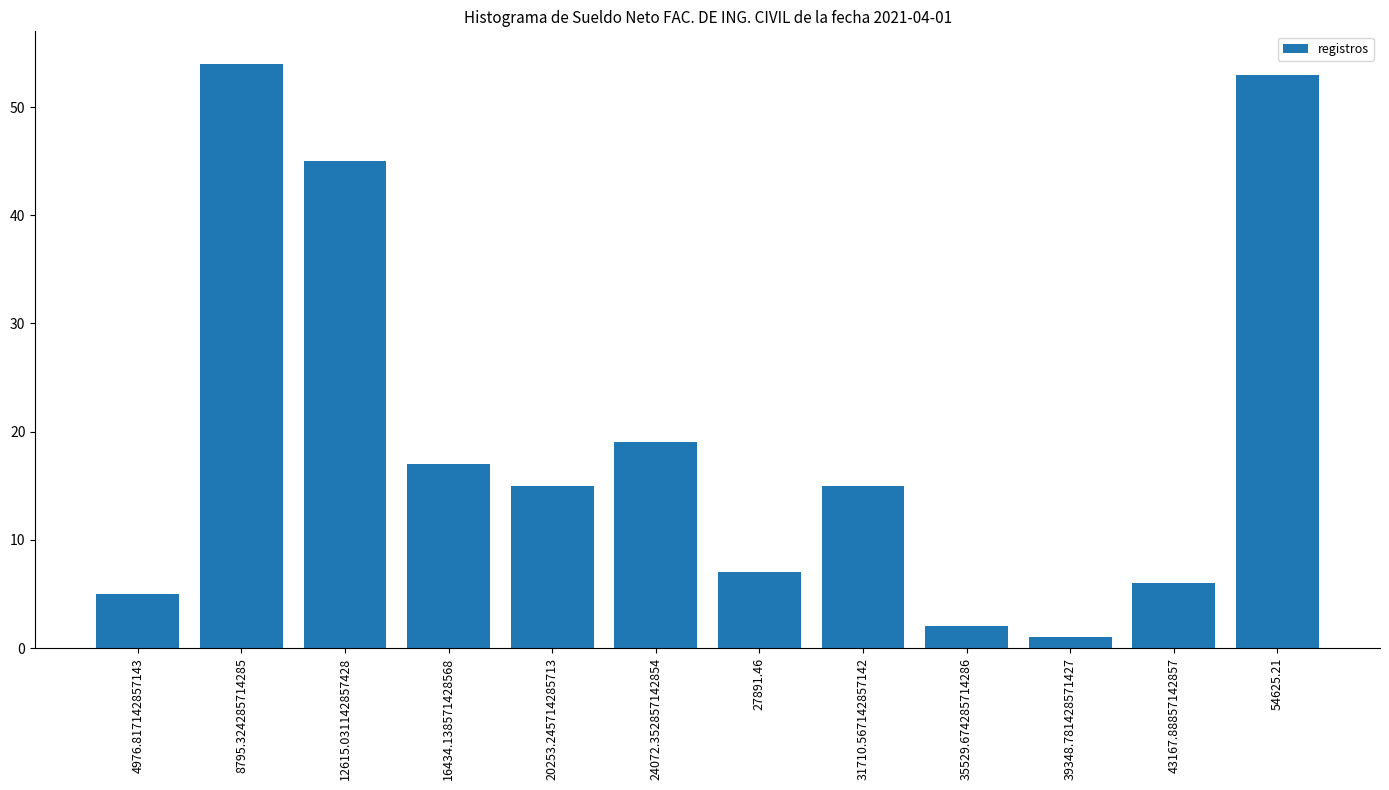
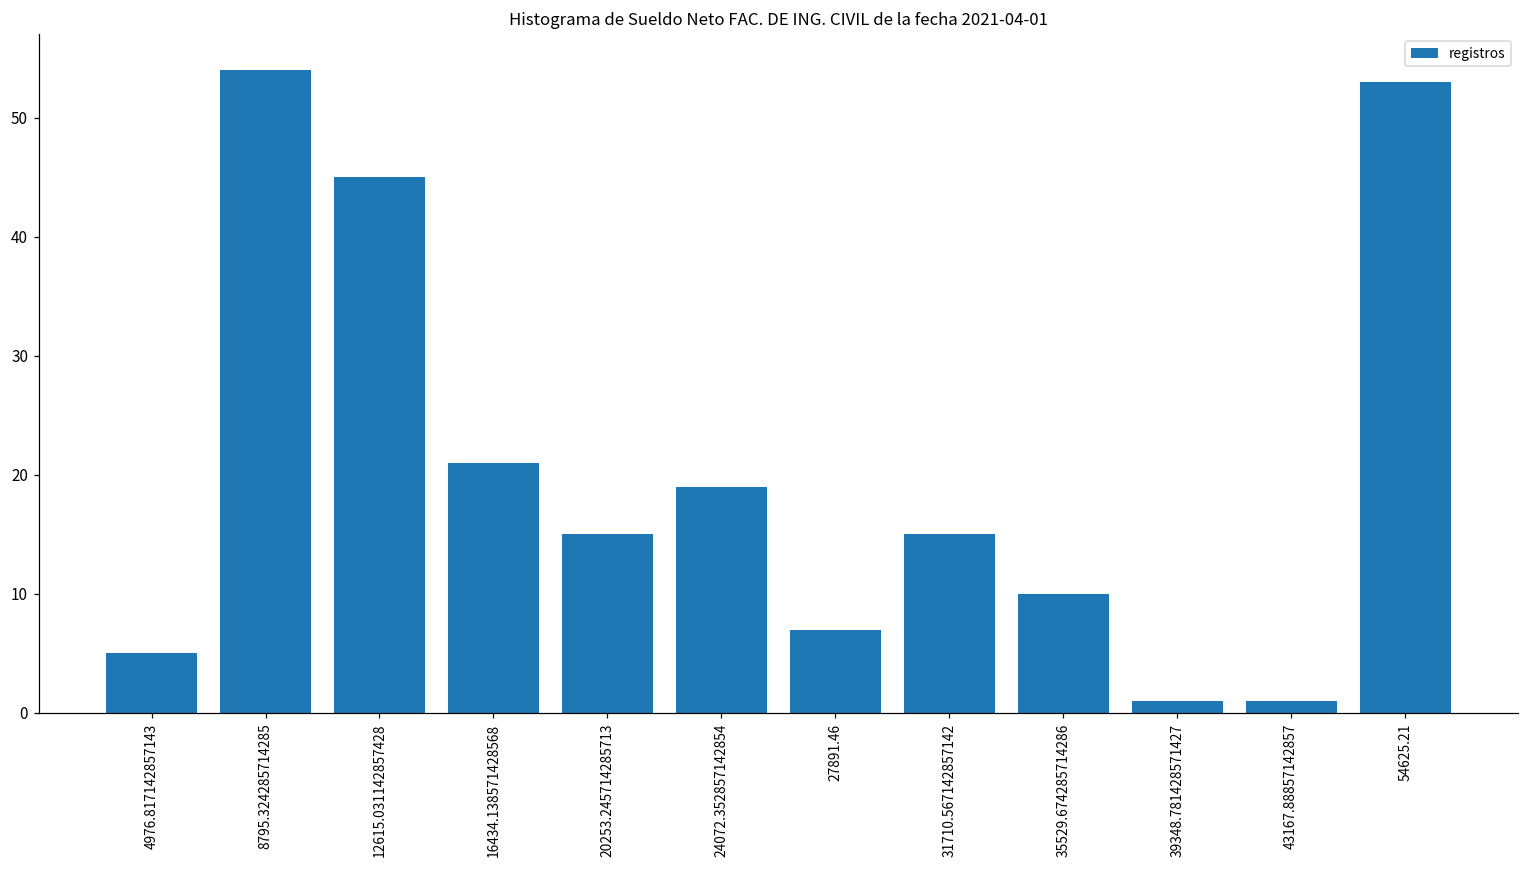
  {
    "4976.817142857143": 5,
    "8795.324285714285": 54,
    "12615.031142857428": 45,
-   "16434.138571428568": 17,
+   "16434.138571428568": 21,
    "20253.245714285713": 15,
    "24072.352857142854": 19,
    "27891.46": 7,
    "31710.567142857142": 15,
-   "35529.674285714286": 2,
+   "35529.674285714286": 10,
    "39348.781428571427": 1,
-   "43167.88857142857": 6,
+   "43167.88857142857": 1,
    "54625.21": 53
  }
